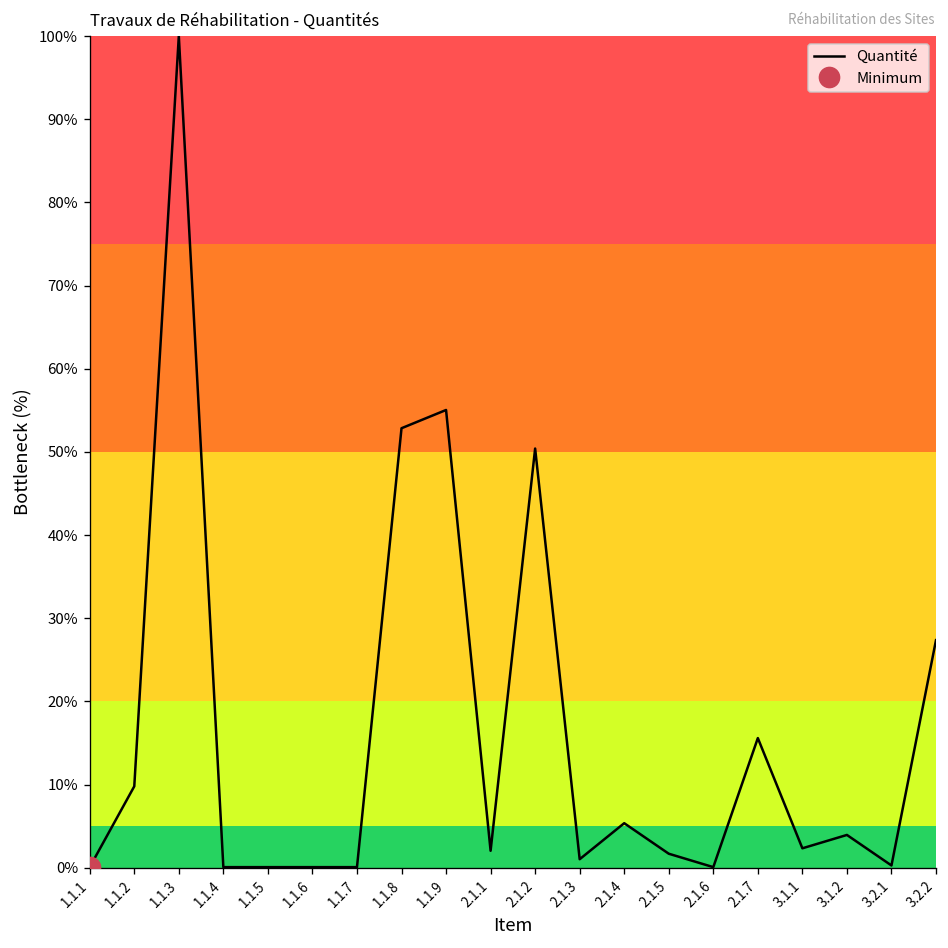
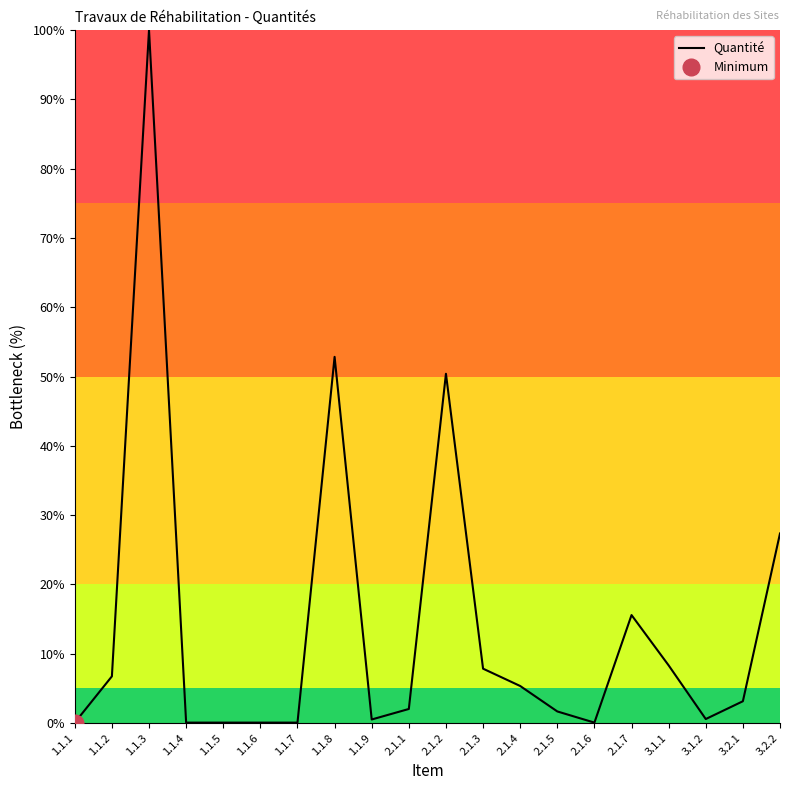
  {
    "Quantité": {
-     "1.1.2": "10%",
+     "1.1.2": "7%",
      "1.1.3": "100%",
      "1.1.4": "0%",
      "1.1.5": "0%",
      "1.1.6": "0%",
      "1.1.7": "0%",
      "1.1.8": "53%",
-     "1.1.9": "55%",
+     "1.1.9": "1%",
      "2.1.1": "2%",
      "2.1.2": "50%",
-     "2.1.3": "1%",
+     "2.1.3": "8%",
      "2.1.4": "5%",
      "2.1.5": "2%",
      "2.1.6": "0%",
      "2.1.7": "16%",
-     "3.1.1": "2%",
-     "3.1.2": "4%",
-     "3.2.1": "0%",
+     "3.1.1": "8%",
+     "3.1.2": "1%",
+     "3.2.1": "3%",
      "3.2.2": "27%"
    }
  }
